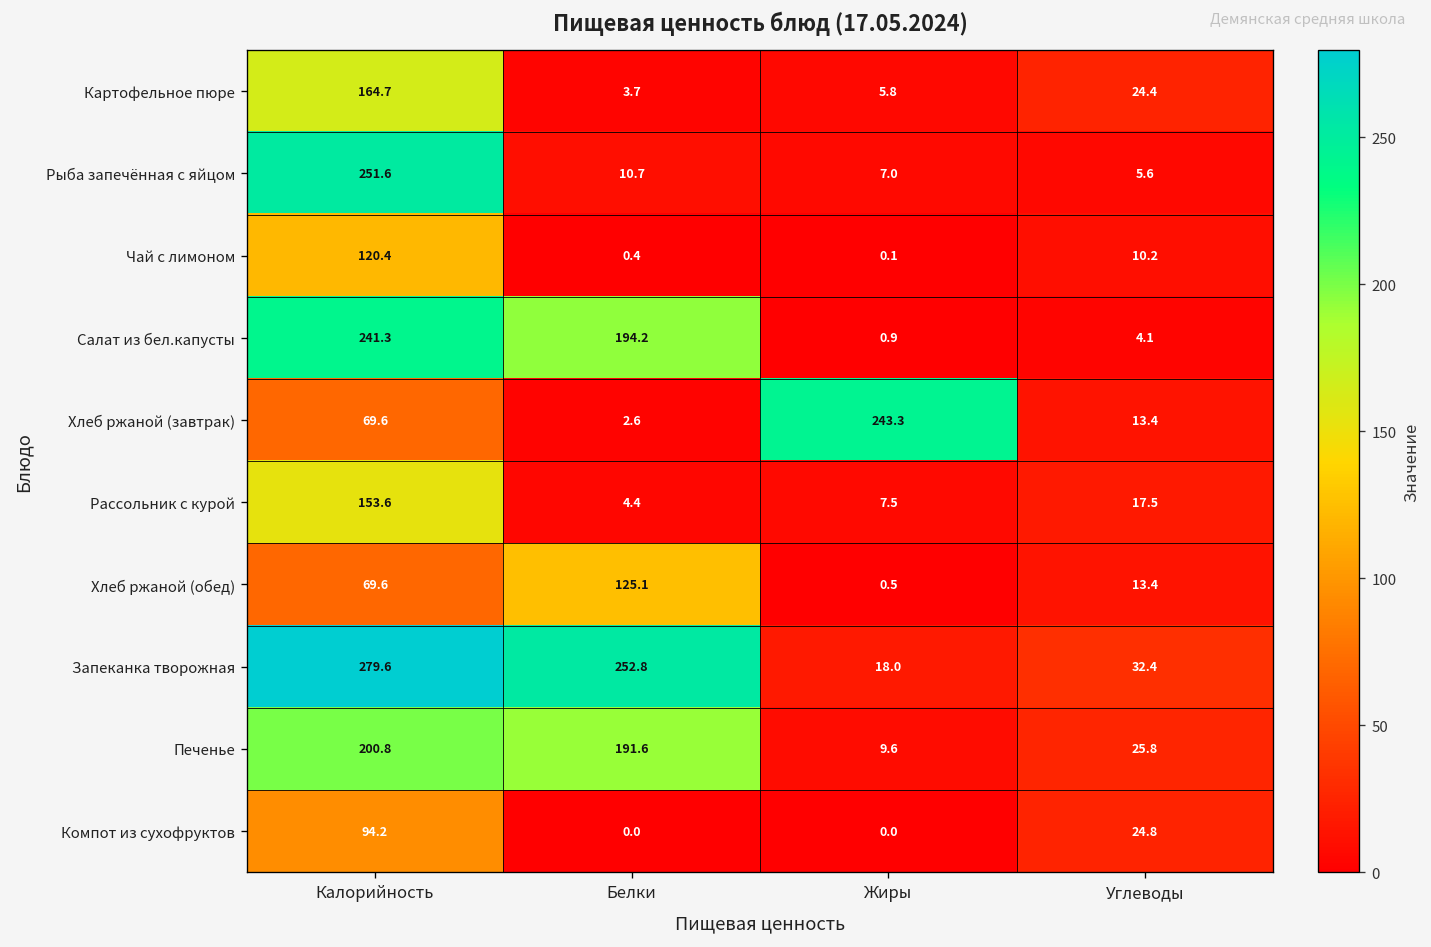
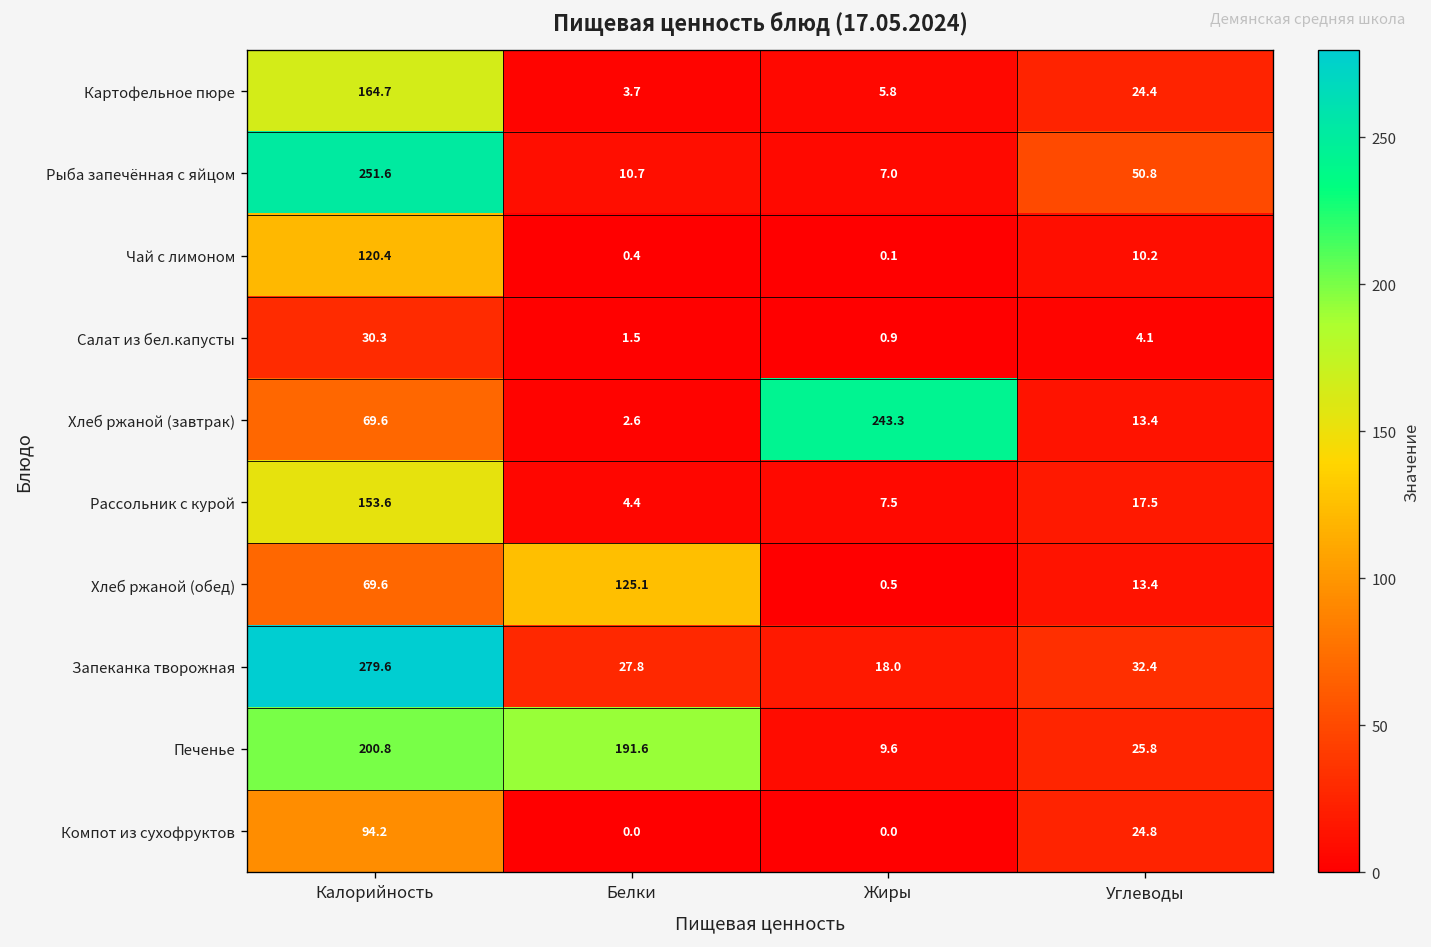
  {
    "Картофельное пюре": {
      "Калорийность": 164.7,
      "Белки": 3.7,
      "Жиры": 5.8,
      "Углеводы": 24.4
    },
    "Рыба запечённая с яйцом": {
      "Калорийность": 251.6,
      "Белки": 10.7,
      "Жиры": 7.0,
-     "Углеводы": 5.6
+     "Углеводы": 50.8
    },
    "Чай с лимоном": {
      "Калорийность": 120.4,
      "Белки": 0.4,
      "Жиры": 0.1,
      "Углеводы": 10.2
    },
    "Салат из бел.капусты": {
-     "Калорийность": 241.3,
-     "Белки": 194.2,
+     "Калорийность": 30.3,
+     "Белки": 1.5,
      "Жиры": 0.9,
      "Углеводы": 4.1
    },
    "Хлеб ржаной (завтрак)": {
      "Калорийность": 69.6,
      "Белки": 2.6,
      "Жиры": 243.3,
      "Углеводы": 13.4
    },
    "Рассольник с курой": {
      "Калорийность": 153.6,
      "Белки": 4.4,
      "Жиры": 7.5,
      "Углеводы": 17.5
    },
    "Хлеб ржаной (обед)": {
      "Калорийность": 69.6,
      "Белки": 125.1,
      "Жиры": 0.5,
      "Углеводы": 13.4
    },
    "Запеканка творожная": {
      "Калорийность": 279.6,
-     "Белки": 252.8,
+     "Белки": 27.8,
      "Жиры": 18.0,
      "Углеводы": 32.4
    },
    "Печенье": {
      "Калорийность": 200.8,
      "Белки": 191.6,
      "Жиры": 9.6,
      "Углеводы": 25.8
    },
    "Компот из сухофруктов": {
      "Калорийность": 94.2,
      "Белки": 0.0,
      "Жиры": 0.0,
      "Углеводы": 24.8
    }
  }
